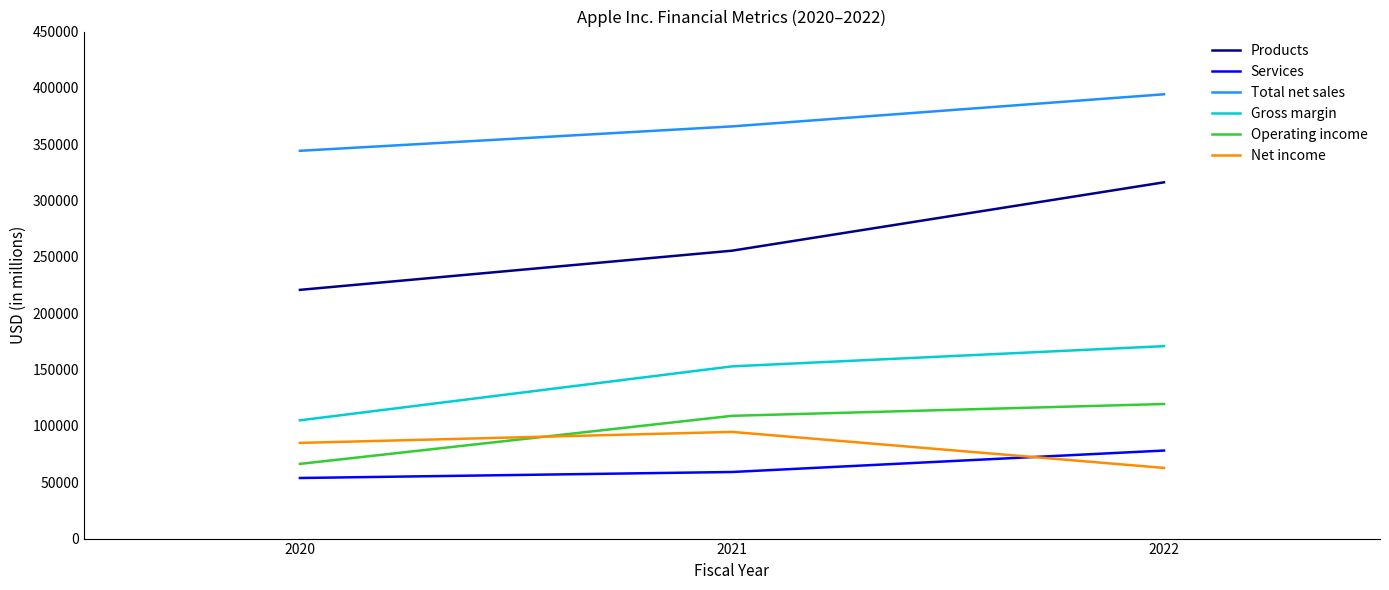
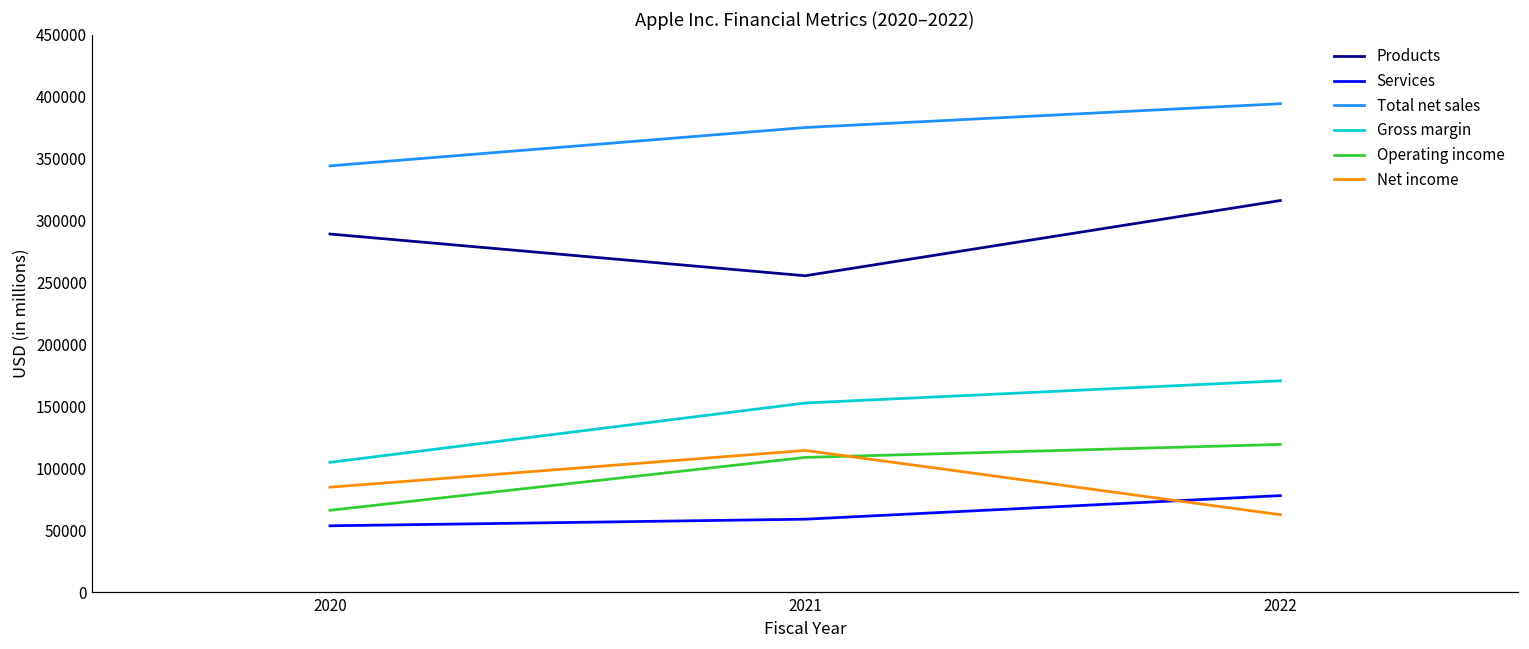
  {
    "Products": {
-     "2020": 221000,
+     "2020": 289000,
      "2021": 256000,
      "2022": 316000
    },
    "Services": {
      "2020": 54000,
      "2021": 59000,
      "2022": 78000
    },
    "Total net sales": {
      "2020": 344000,
-     "2021": 366000,
+     "2021": 375000,
      "2022": 394000
    },
    "Gross margin": {
      "2020": 105000,
      "2021": 153000,
      "2022": 171000
    },
    "Operating income": {
      "2020": 66000,
      "2021": 109000,
      "2022": 119000
    },
    "Net income": {
      "2020": 85000,
-     "2021": 95000,
+     "2021": 115000,
      "2022": 63000
    }
  }
